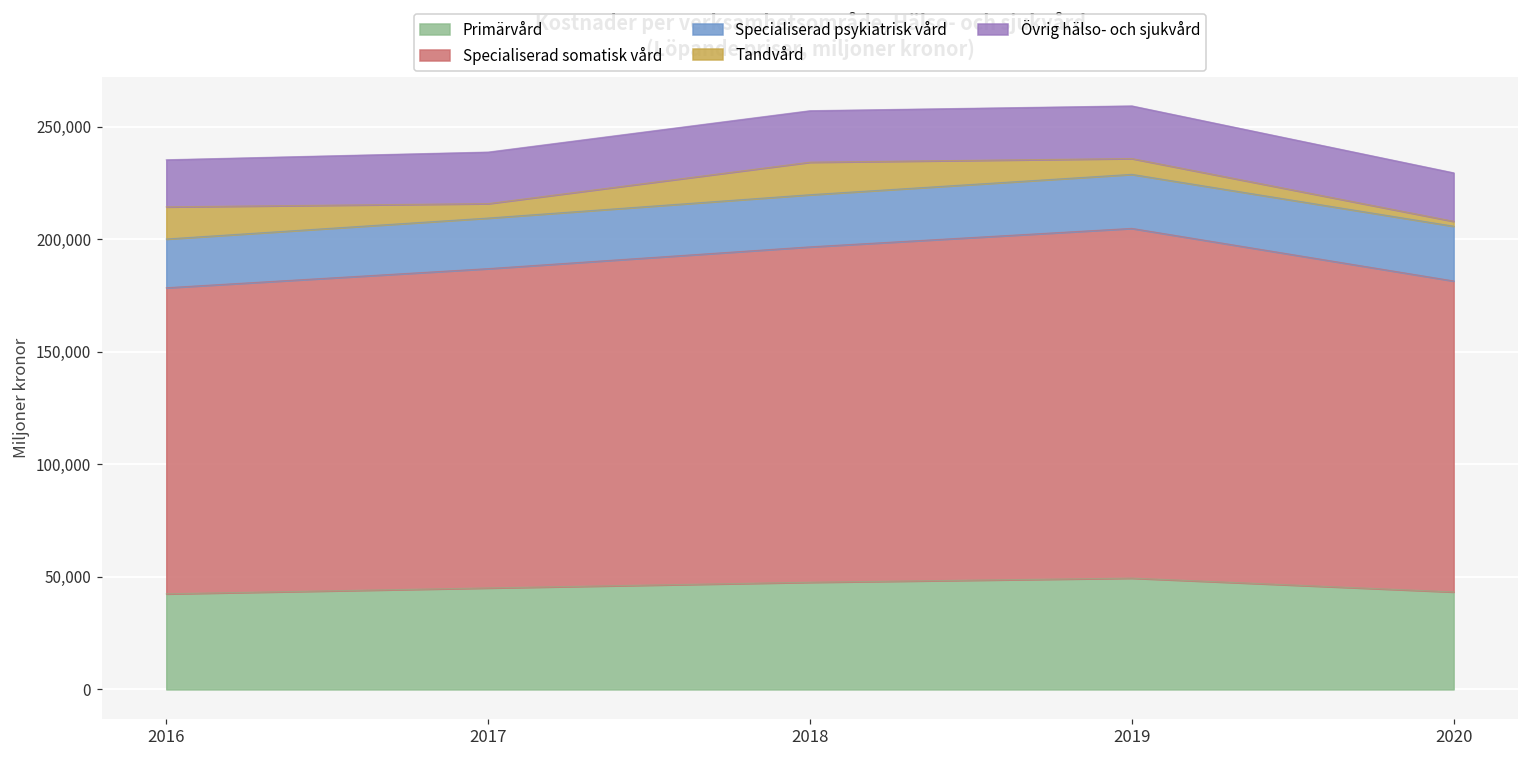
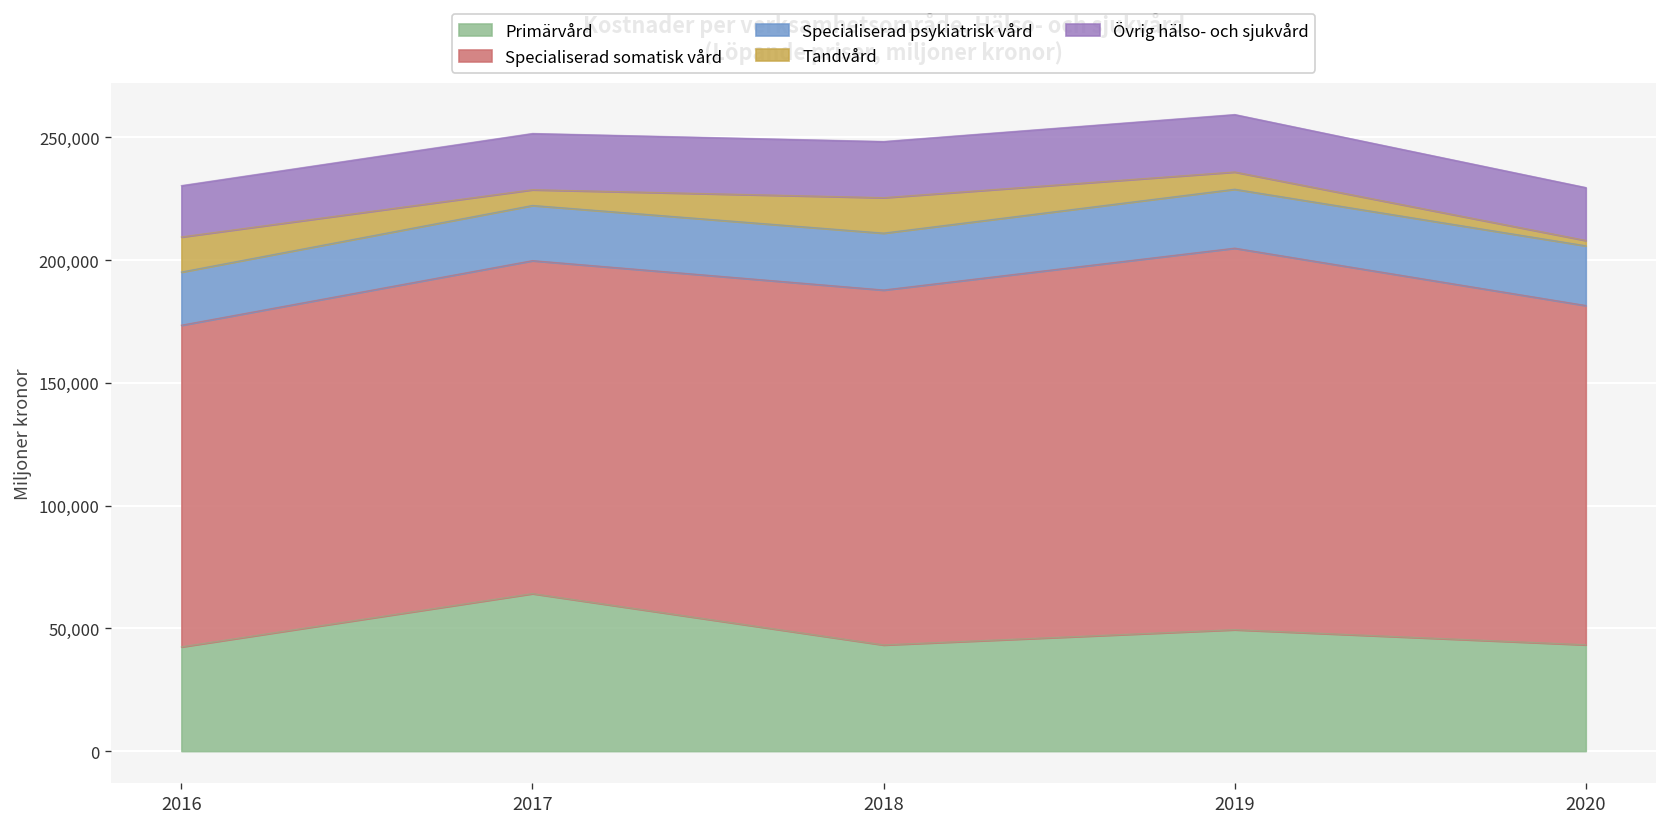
  {
    "Primärvård": {
      "2016": "42,000",
-     "2017": "45,000",
-     "2018": "48,000",
+     "2017": "64,000",
+     "2018": "43,000",
      "2019": "49,000",
      "2020": "43,000"
    },
    "Specialiserad somatisk vård": {
-     "2016": "136,000",
-     "2017": "142,000",
-     "2018": "149,000",
+     "2016": "131,000",
+     "2017": "136,000",
+     "2018": "145,000",
      "2019": "155,000",
      "2020": "138,000"
    },
    "Tandvård": {
      "2016": "14,000",
      "2017": "6,000",
      "2018": "14,000",
      "2019": "7,000",
      "2020": "2,000"
    }
  }
